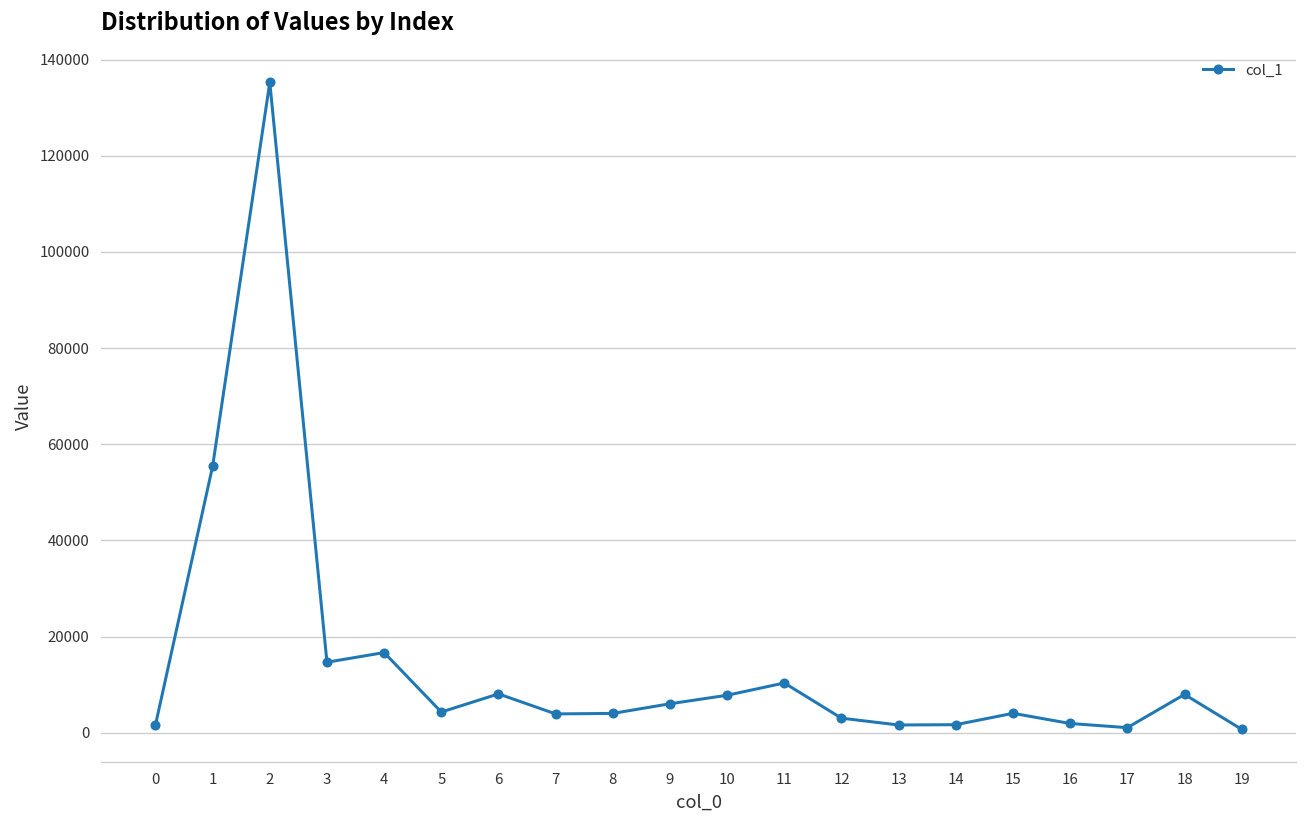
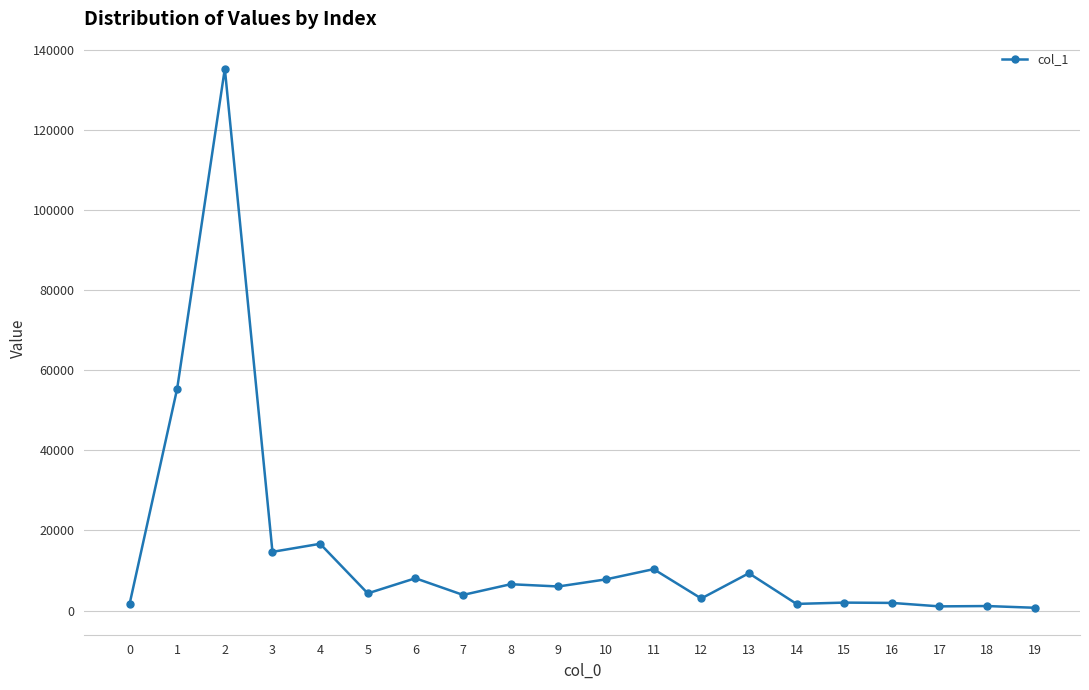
  {
    "0": 2000,
    "1": 55000,
    "2": 135000,
    "3": 15000,
    "4": 17000,
    "5": 4000,
    "6": 8000,
    "7": 4000,
-   "8": 4000,
+   "8": 7000,
    "9": 6000,
    "10": 8000,
    "11": 10000,
    "12": 3000,
-   "13": 2000,
+   "13": 9000,
    "14": 2000,
-   "15": 4000,
+   "15": 2000,
    "16": 2000,
    "17": 1000,
-   "18": 8000,
+   "18": 1000,
    "19": 1000
  }
